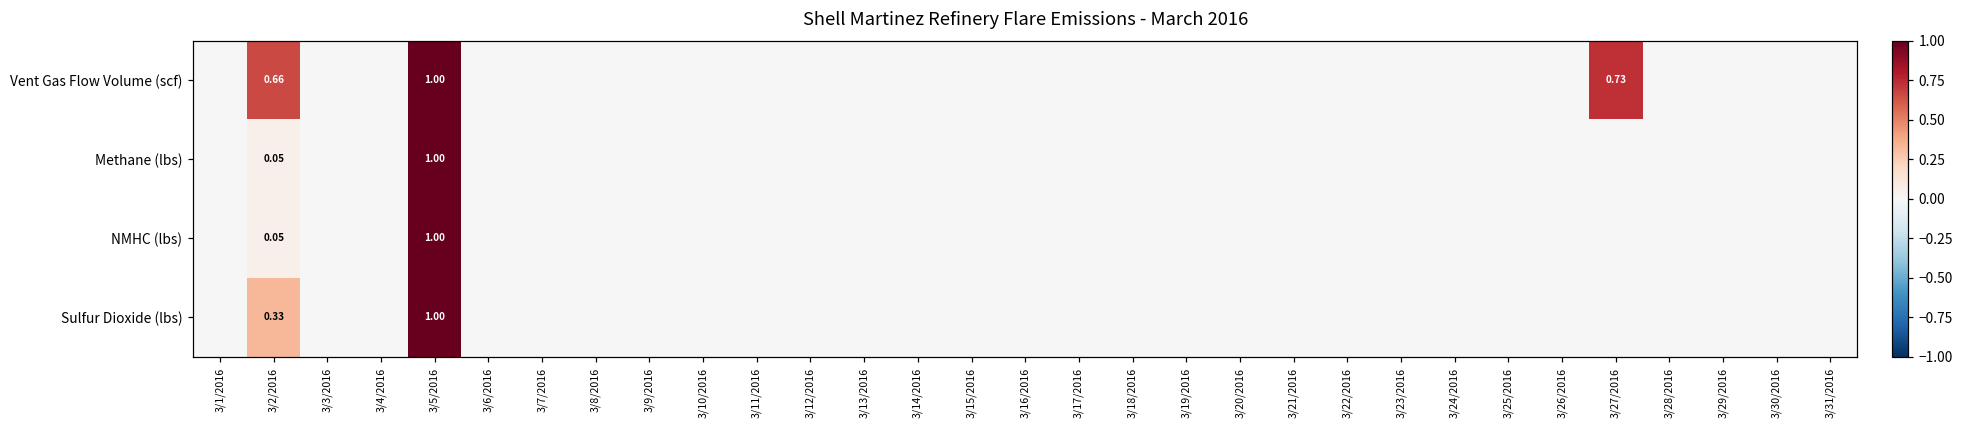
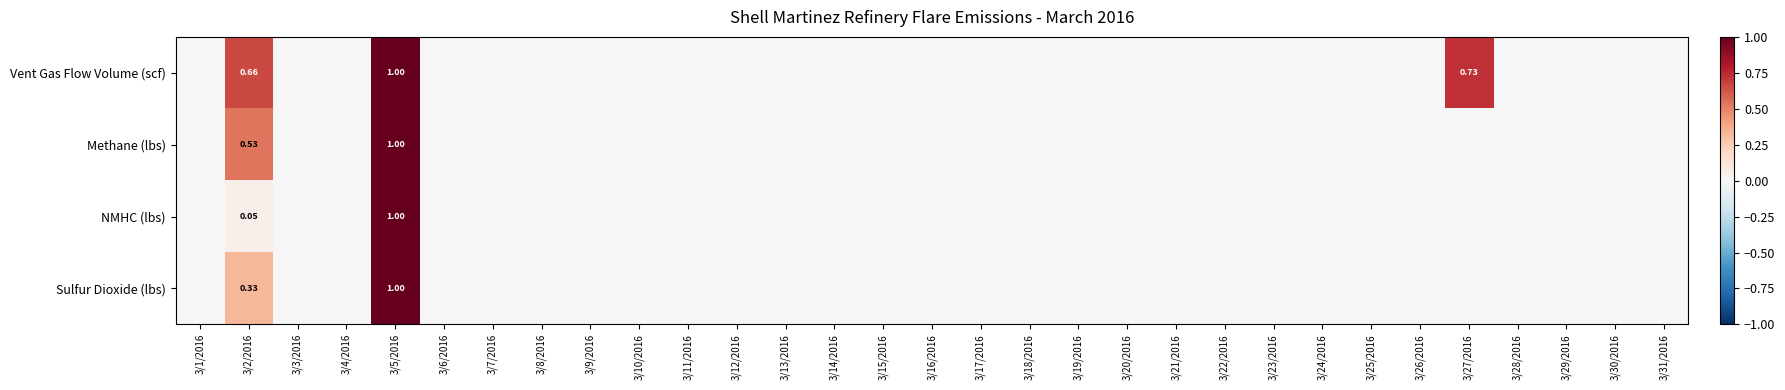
  {
    "Vent Gas Flow Volume (scf)": {
      "3/2/2016": 0.66,
      "3/5/2016": 1.00,
      "3/27/2016": 0.73
    },
    "Methane (lbs)": {
-     "3/2/2016": 0.05,
+     "3/2/2016": 0.53,
      "3/5/2016": 1.00
    },
    "NMHC (lbs)": {
      "3/2/2016": 0.05,
      "3/5/2016": 1.00
    },
    "Sulfur Dioxide (lbs)": {
      "3/2/2016": 0.33,
      "3/5/2016": 1.00
    }
  }
